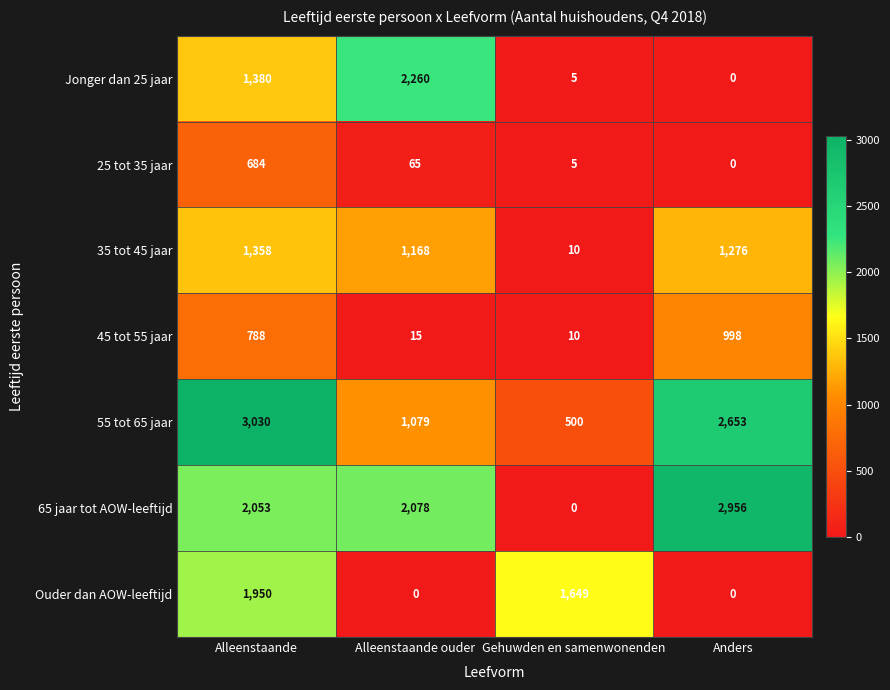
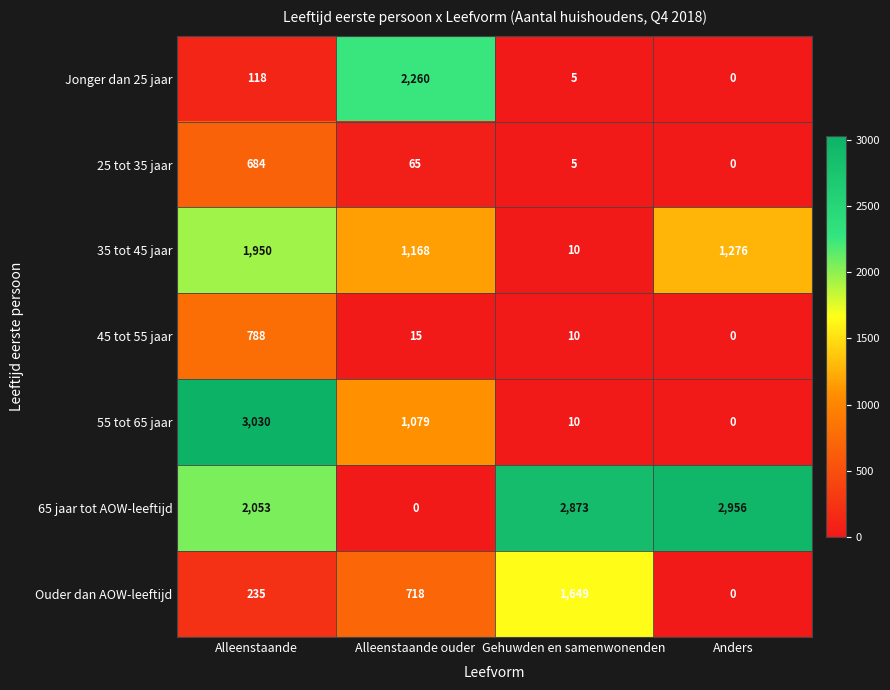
  {
    "Jonger dan 25 jaar": {
-     "Alleenstaande": "1,380",
+     "Alleenstaande": "118",
      "Alleenstaande ouder": "2,260",
      "Gehuwden en samenwonenden": "5",
      "Anders": "0"
    },
    "25 tot 35 jaar": {
      "Alleenstaande": "684",
      "Alleenstaande ouder": "65",
      "Gehuwden en samenwonenden": "5",
      "Anders": "0"
    },
    "35 tot 45 jaar": {
-     "Alleenstaande": "1,358",
+     "Alleenstaande": "1,950",
      "Alleenstaande ouder": "1,168",
      "Gehuwden en samenwonenden": "10",
      "Anders": "1,276"
    },
    "45 tot 55 jaar": {
      "Alleenstaande": "788",
      "Alleenstaande ouder": "15",
      "Gehuwden en samenwonenden": "10",
-     "Anders": "998"
+     "Anders": "0"
    },
    "55 tot 65 jaar": {
      "Alleenstaande": "3,030",
      "Alleenstaande ouder": "1,079",
-     "Gehuwden en samenwonenden": "500",
-     "Anders": "2,653"
+     "Gehuwden en samenwonenden": "10",
+     "Anders": "0"
    },
    "65 jaar tot AOW-leeftijd": {
      "Alleenstaande": "2,053",
-     "Alleenstaande ouder": "2,078",
-     "Gehuwden en samenwonenden": "0",
+     "Alleenstaande ouder": "0",
+     "Gehuwden en samenwonenden": "2,873",
      "Anders": "2,956"
    },
    "Ouder dan AOW-leeftijd": {
-     "Alleenstaande": "1,950",
-     "Alleenstaande ouder": "0",
+     "Alleenstaande": "235",
+     "Alleenstaande ouder": "718",
      "Gehuwden en samenwonenden": "1,649",
      "Anders": "0"
    }
  }
